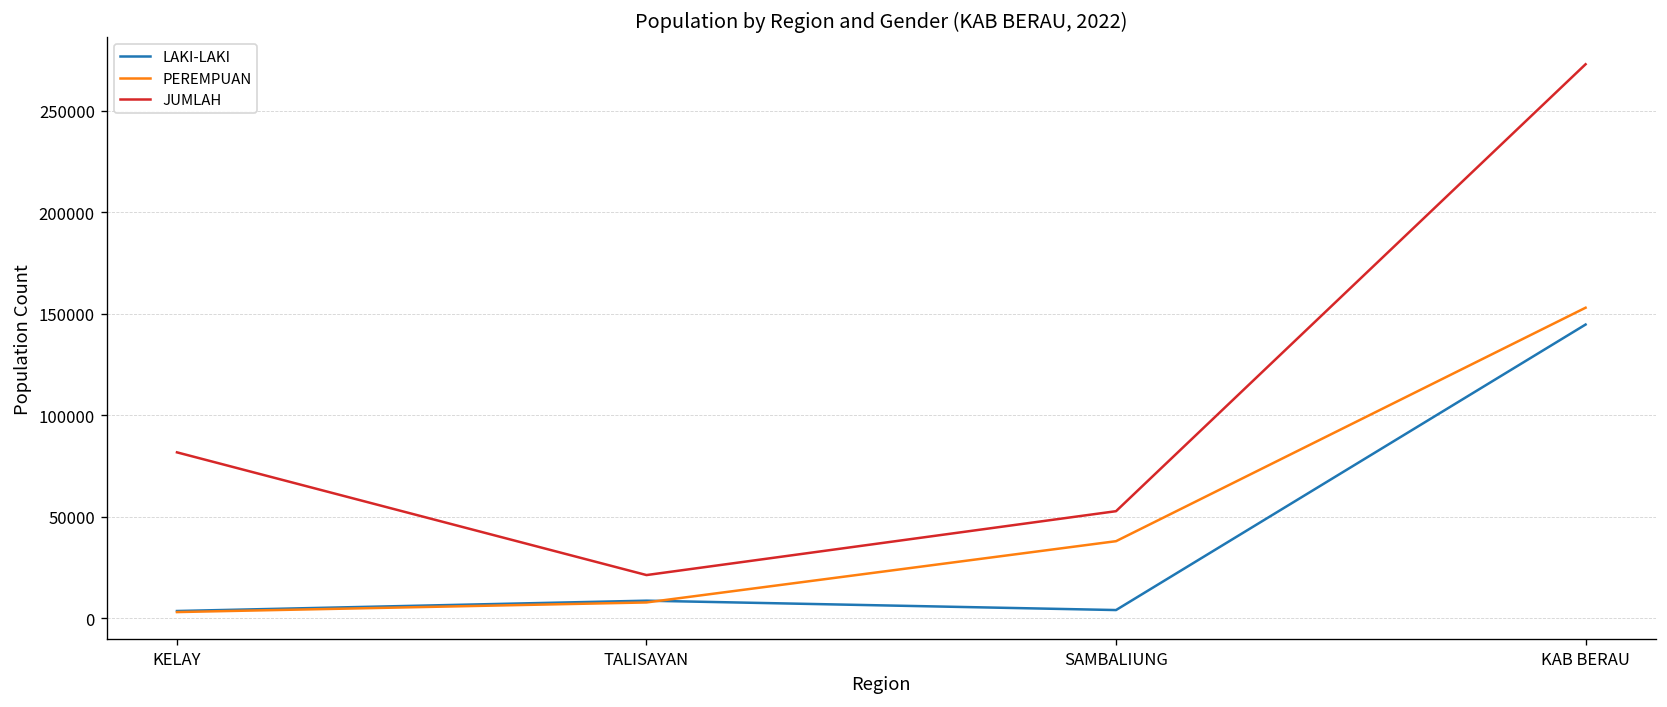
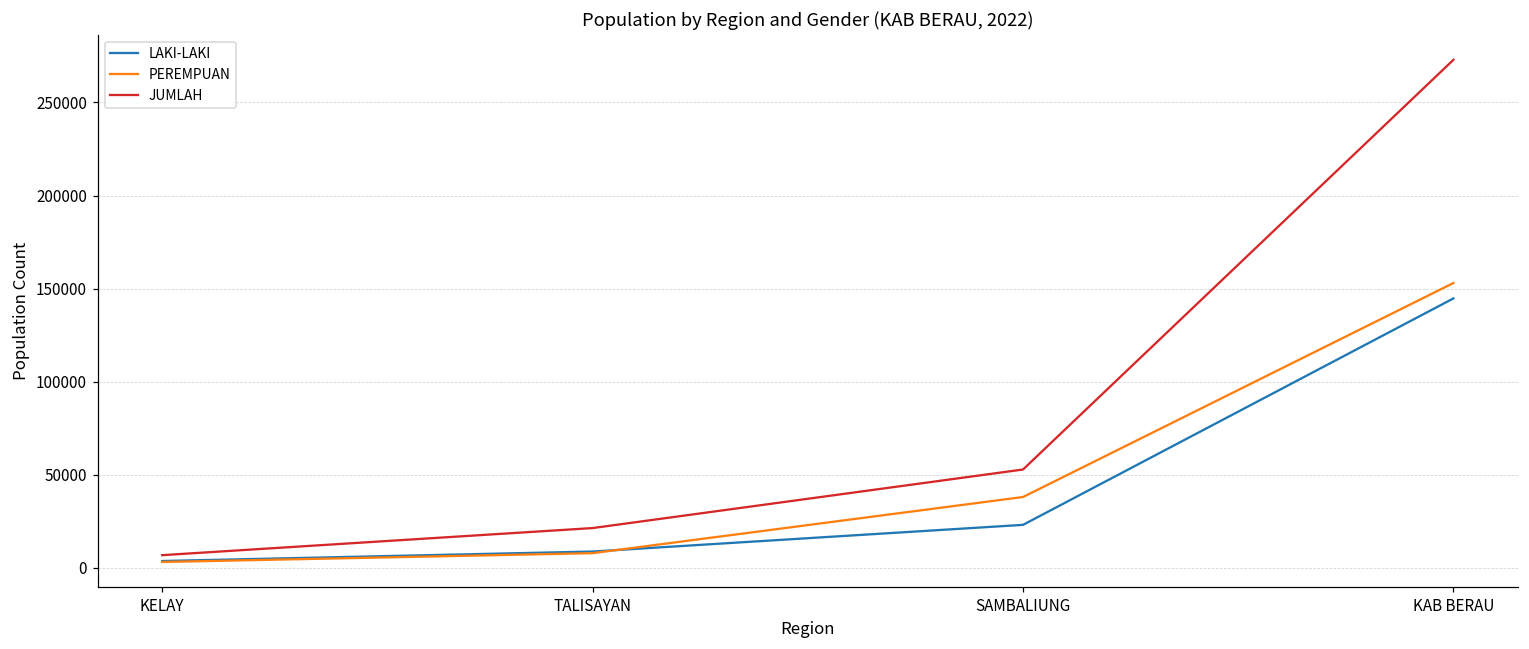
  {
    "LAKI-LAKI": {
-     "SAMBALIUNG": 4000,
+     "SAMBALIUNG": 23000,
      "KAB BERAU": 145000
    },
    "PEREMPUAN": {
      "SAMBALIUNG": 38000,
      "KAB BERAU": 153000
    },
    "JUMLAH": {
-     "KELAY": 82000,
+     "KELAY": 7000,
      "TALISAYAN": 21000,
      "SAMBALIUNG": 53000,
      "KAB BERAU": 273000
    }
  }
